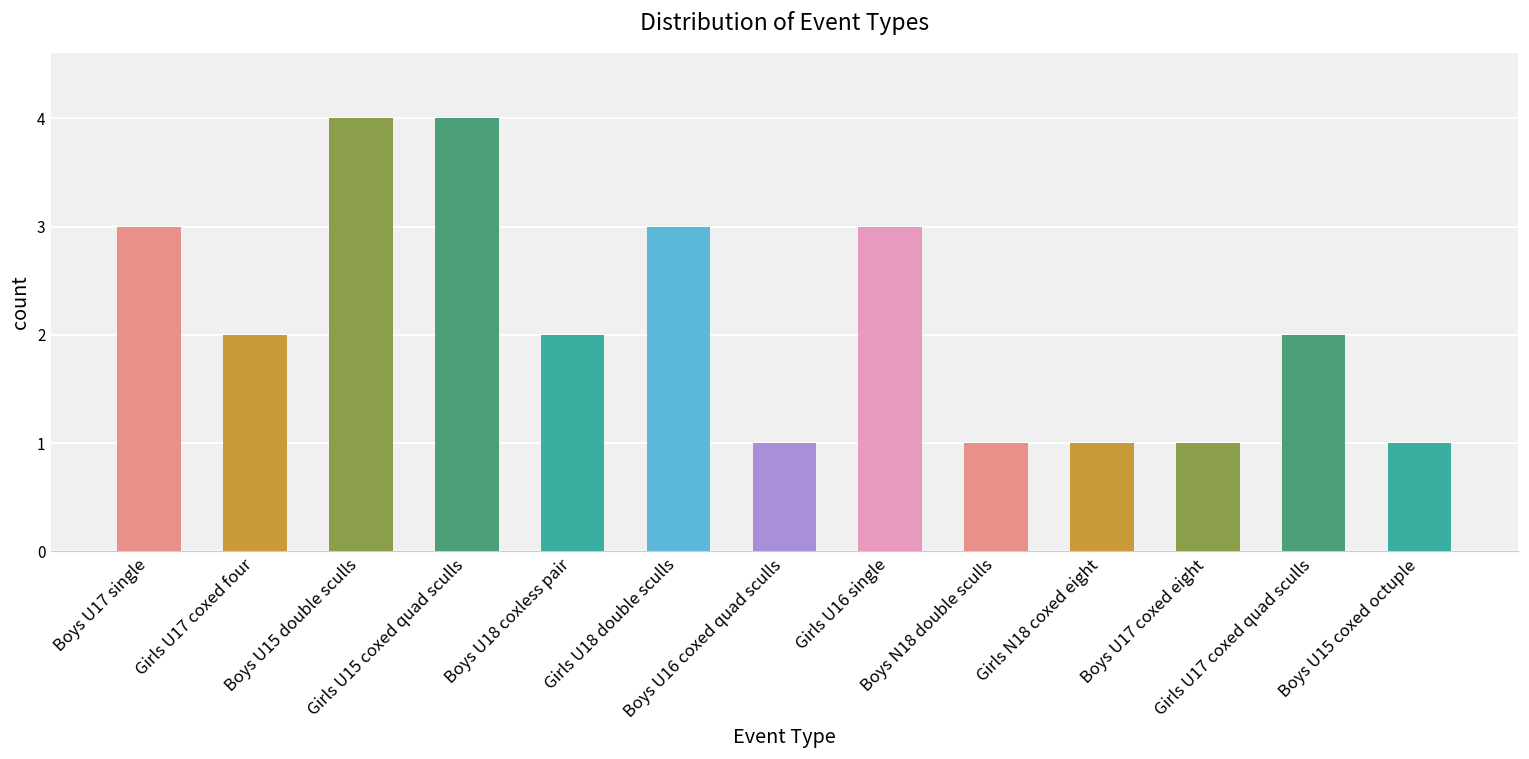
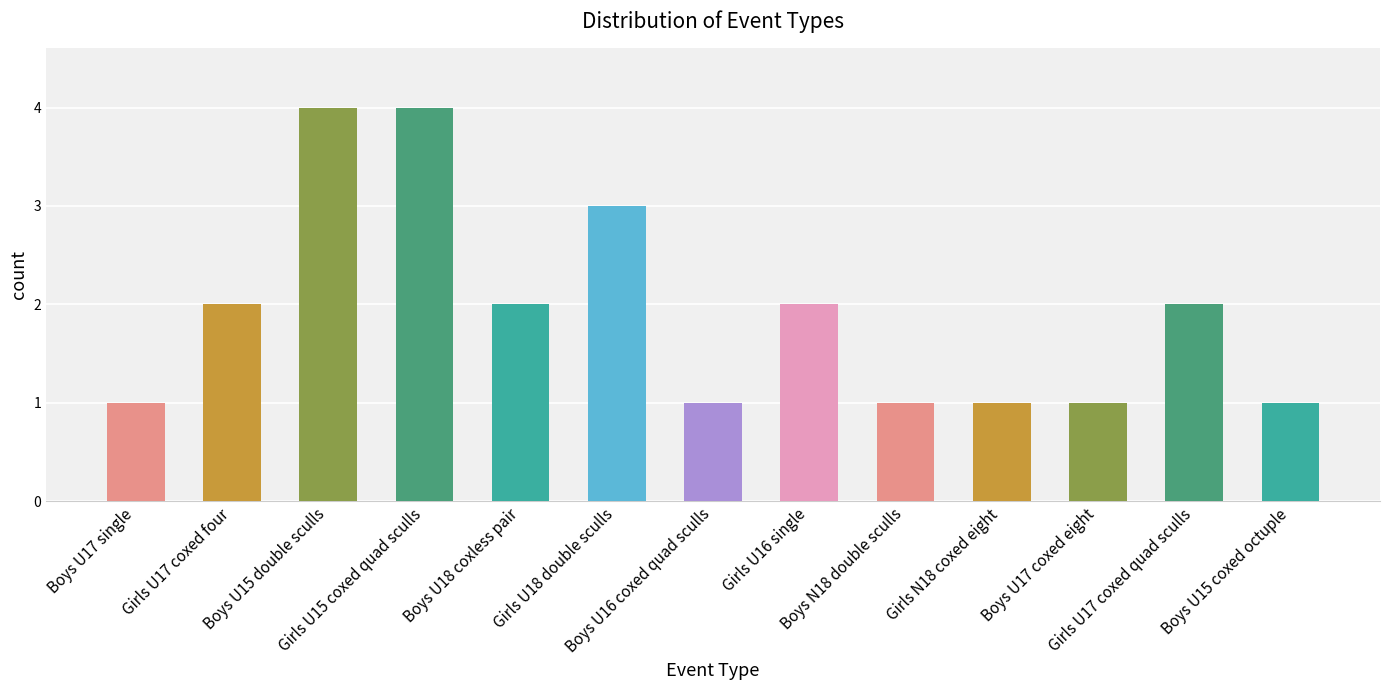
  {
-   "Boys U17 single": 3,
+   "Boys U17 single": 1,
    "Girls U17 coxed four": 2,
    "Boys U15 double sculls": 4,
    "Girls U15 coxed quad sculls": 4,
    "Boys U18 coxless pair": 2,
    "Girls U18 double sculls": 3,
    "Boys U16 coxed quad sculls": 1,
-   "Girls U16 single": 3,
+   "Girls U16 single": 2,
    "Boys N18 double sculls": 1,
    "Girls N18 coxed eight": 1,
    "Boys U17 coxed eight": 1,
    "Girls U17 coxed quad sculls": 2,
    "Boys U15 coxed octuple": 1
  }
